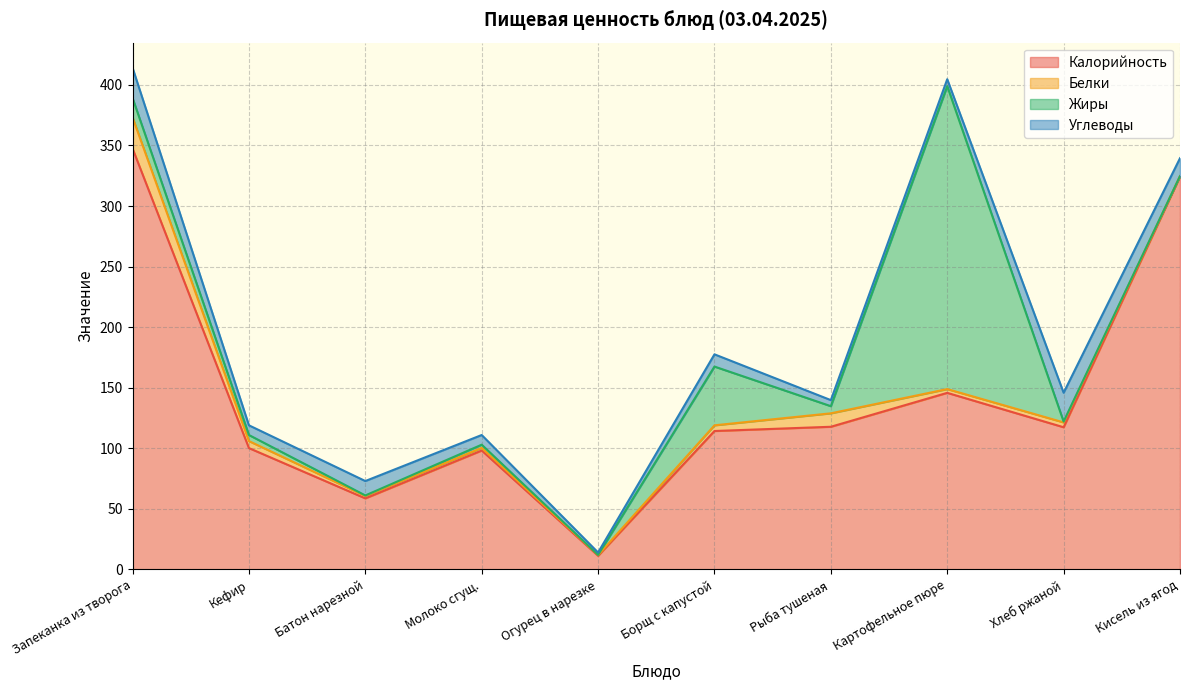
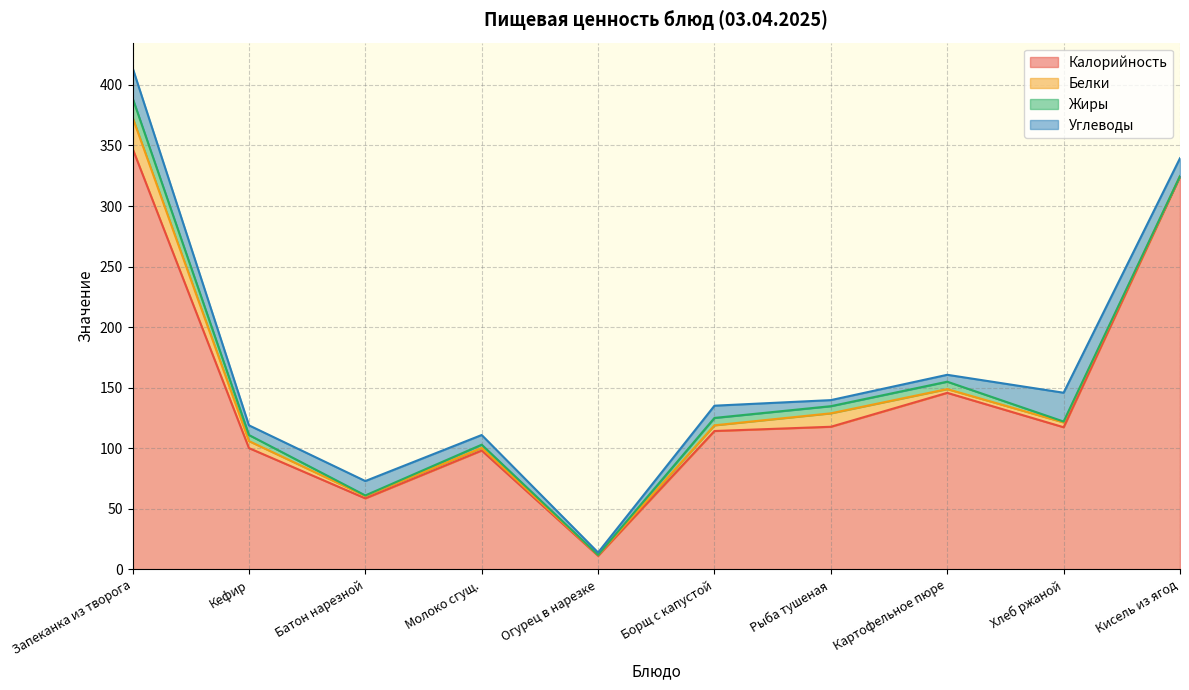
  {
    "Калорийность": {
      "Запеканка из творога": 348,
      "Кефир": 100,
      "Молоко сгущ.": 98,
      "Борщ с капустой": 114,
      "Рыба тушеная": 118,
      "Картофельное пюре": 146,
      "Хлеб ржаной": 117
    },
    "Белки": {
      "Запеканка из творога": 26,
      "Кефир": 6,
      "Молоко сгущ.": 2,
      "Борщ с капустой": 5,
      "Рыба тушеная": 11,
      "Картофельное пюре": 3
    },
    "Жиры": {
      "Запеканка из творога": 16,
      "Кефир": 5,
      "Молоко сгущ.": 3,
-     "Борщ с капустой": 49,
+     "Борщ с капустой": 6,
      "Рыба тушеная": 6,
-     "Картофельное пюре": 250
+     "Картофельное пюре": 6
    },
    "Углеводы": {
      "Запеканка из творога": 25,
      "Кефир": 8,
      "Батон нарезной": 12,
      "Молоко сгущ.": 8,
      "Борщ с капустой": 10,
      "Рыба тушеная": 5,
      "Картофельное пюре": 6,
      "Хлеб ржаной": 24,
      "Кисель из ягод": 15
    }
  }
